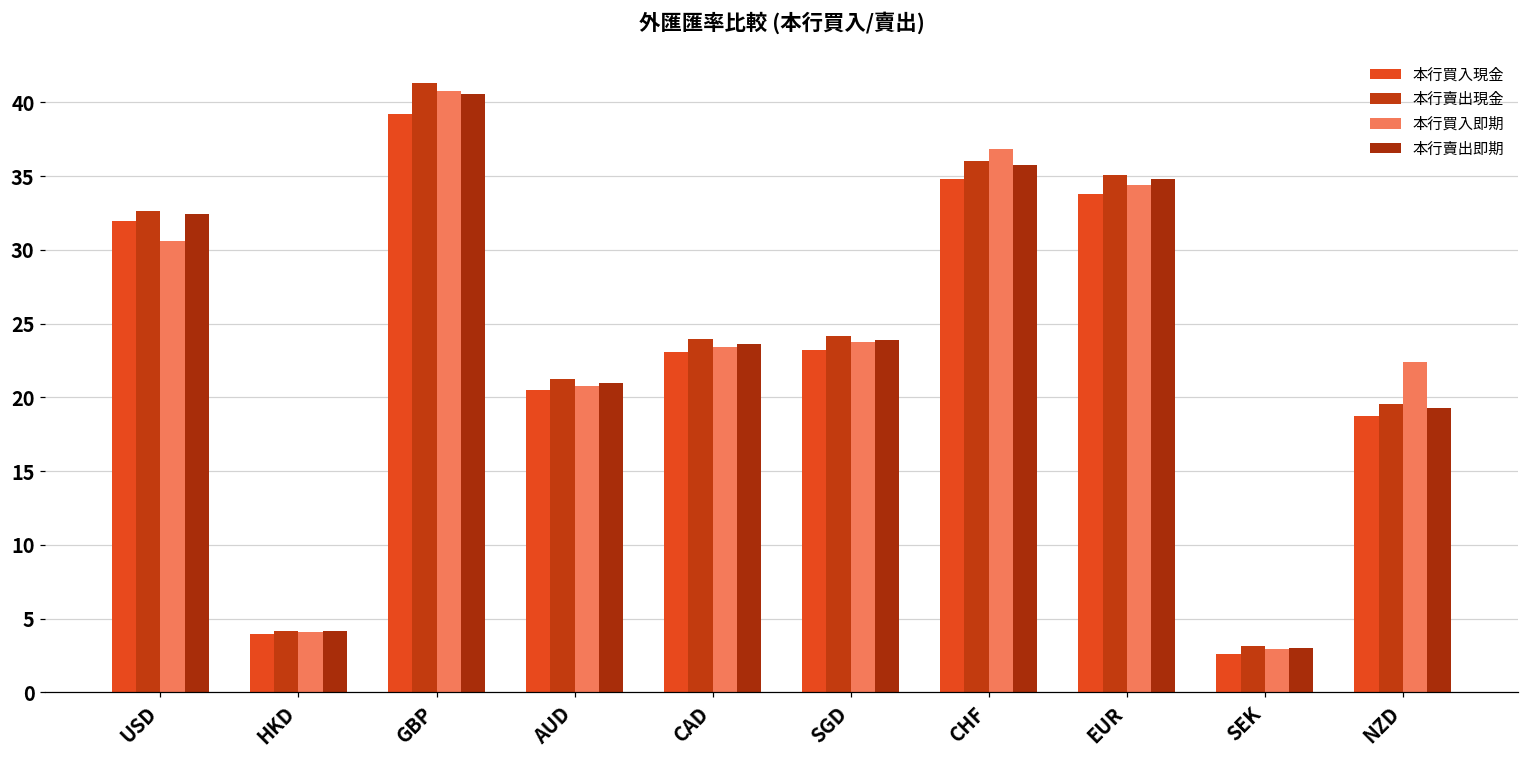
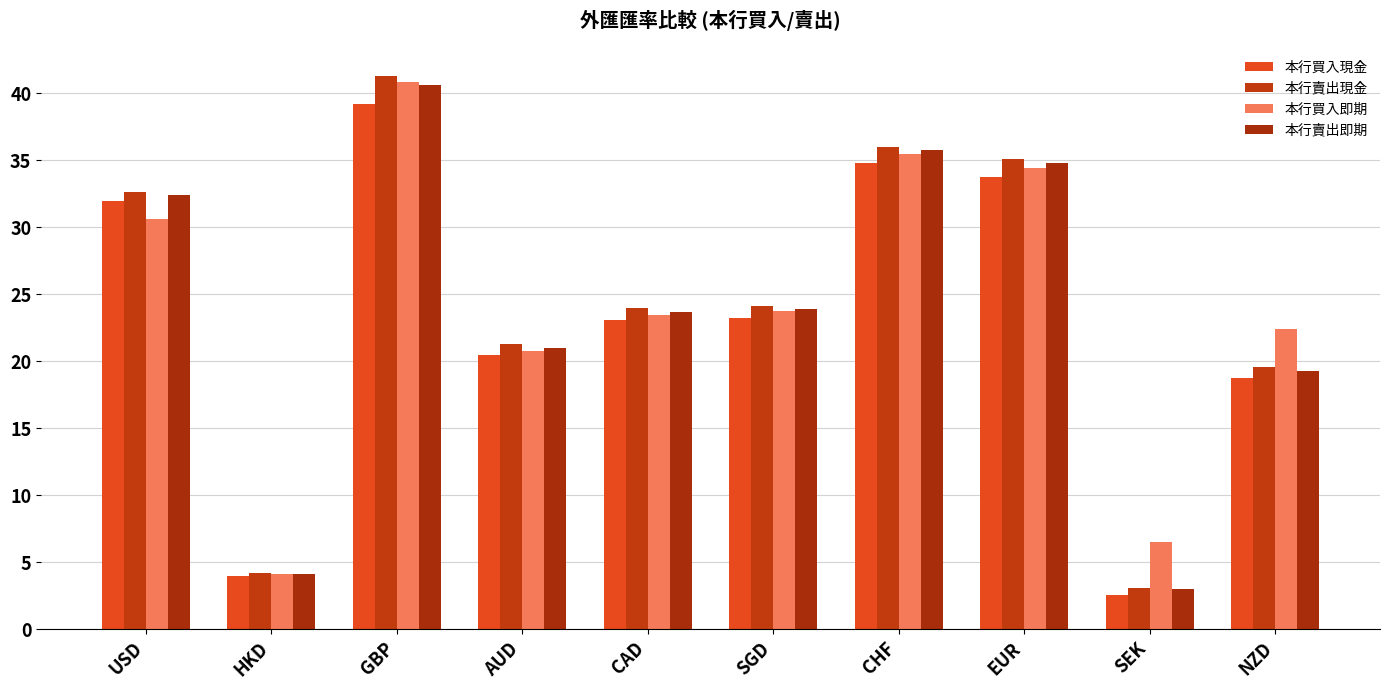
  {
    "本行買入即期": {
      "USD": 30.6,
      "HKD": 4.1,
      "GBP": 40.8,
      "AUD": 20.8,
      "CAD": 23.4,
      "SGD": 23.7,
-     "CHF": 36.8,
+     "CHF": 35.5,
      "EUR": 34.4,
-     "SEK": 2.9,
+     "SEK": 6.5,
      "NZD": 22.4
    }
  }
